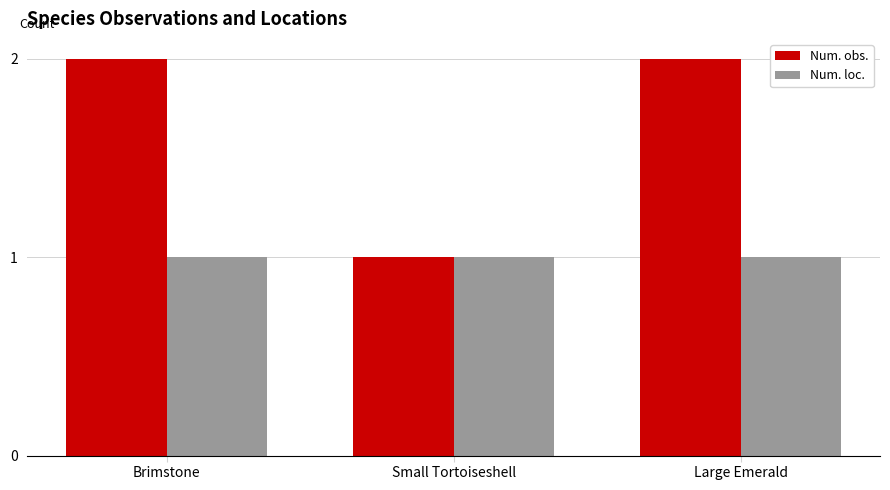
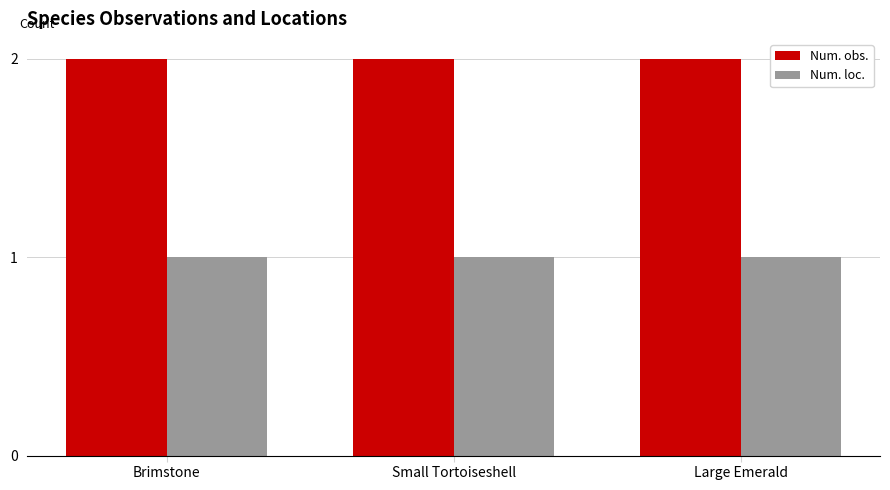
  {
    "Num. obs.": {
      "Brimstone": 2,
-     "Small Tortoiseshell": 1,
+     "Small Tortoiseshell": 2,
      "Large Emerald": 2
    },
    "Num. loc.": {
      "Brimstone": 1,
      "Small Tortoiseshell": 1,
      "Large Emerald": 1
    }
  }
